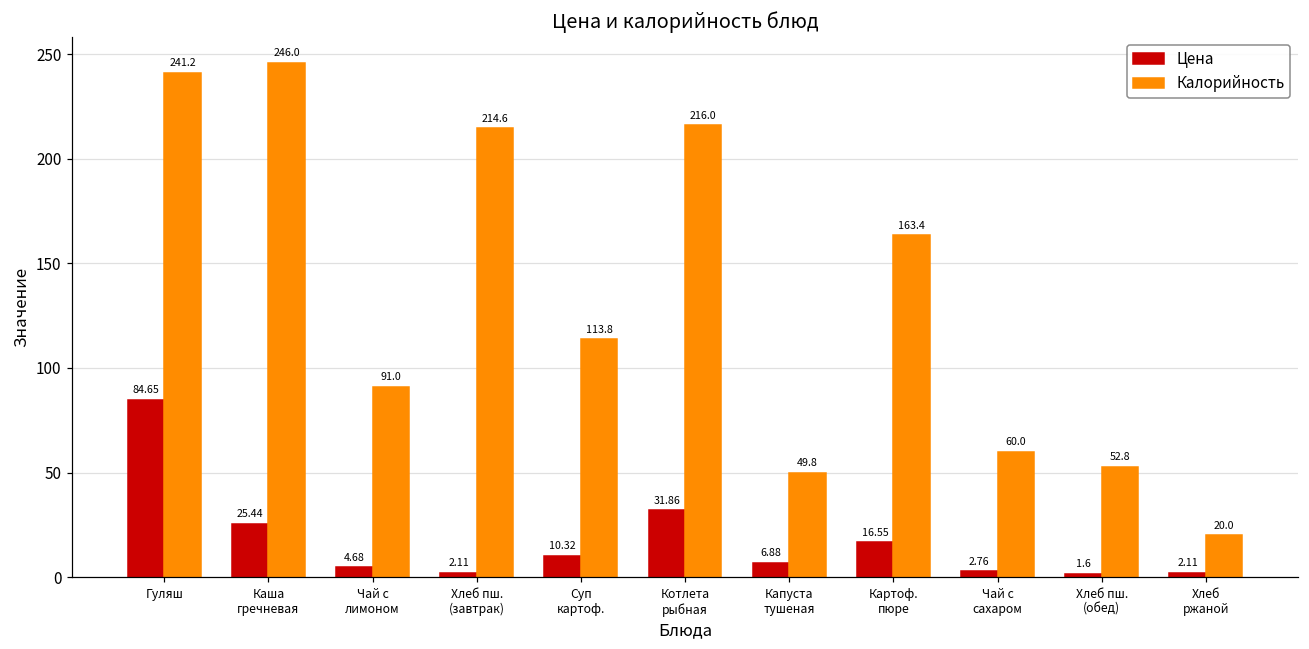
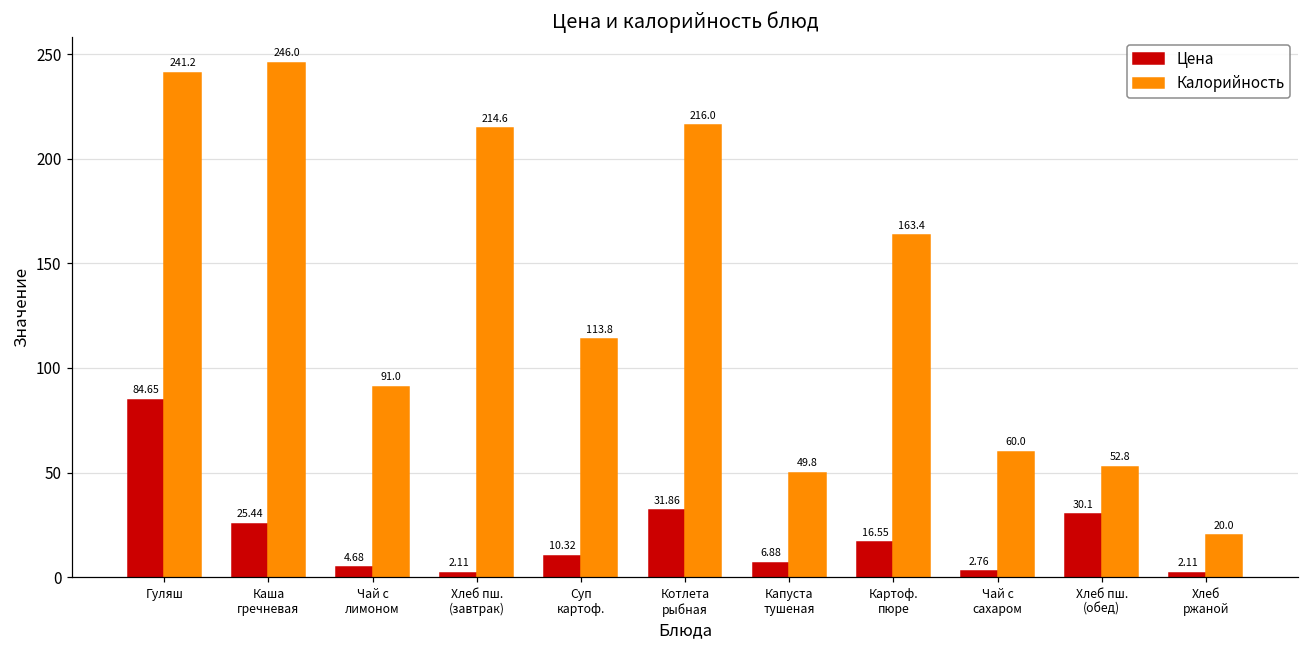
  {
    "Цена": {
      "Гуляш": 84.65,
      "Каша гречневая": 25.44,
      "Чай с лимоном": 4.68,
      "Хлеб пш. (завтрак)": 2.11,
      "Суп картоф.": 10.32,
      "Котлета рыбная": 31.86,
      "Капуста тушеная": 6.88,
      "Картоф. пюре": 16.55,
      "Чай с сахаром": 2.76,
-     "Хлеб пш. (обед)": 1.6,
+     "Хлеб пш. (обед)": 30.1,
      "Хлеб ржаной": 2.11
    },
    "Калорийность": {
      "Гуляш": 241.2,
      "Каша гречневая": 246.0,
      "Чай с лимоном": 91.0,
      "Хлеб пш. (завтрак)": 214.6,
      "Суп картоф.": 113.8,
      "Котлета рыбная": 216.0,
      "Капуста тушеная": 49.8,
      "Картоф. пюре": 163.4,
      "Чай с сахаром": 60.0,
      "Хлеб пш. (обед)": 52.8,
      "Хлеб ржаной": 20.0
    }
  }
